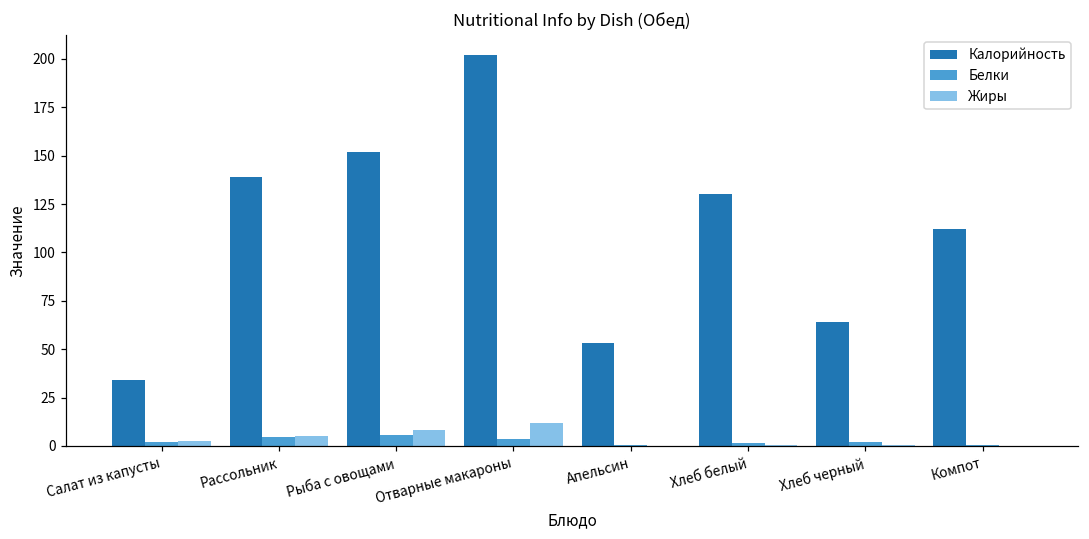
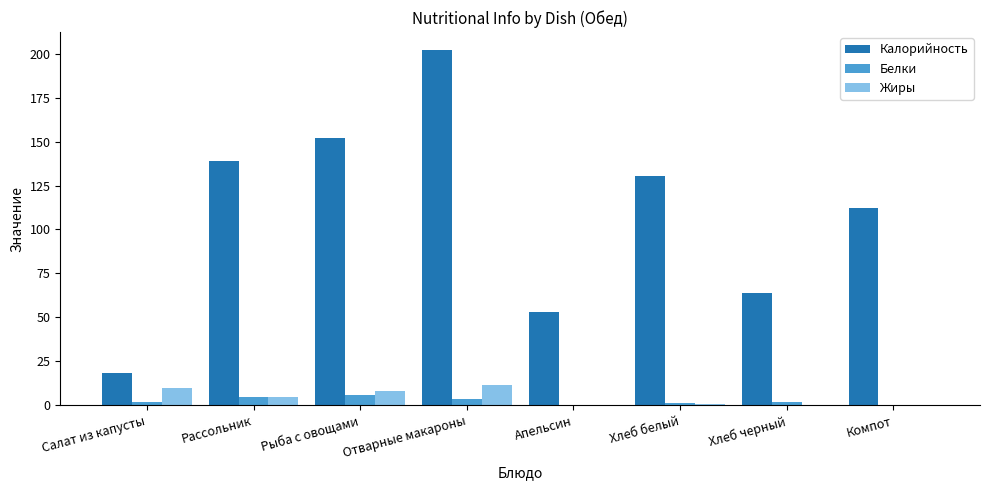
  {
    "Калорийность": {
-     "Салат из капусты": 34,
+     "Салат из капусты": 19,
      "Рассольник": 139,
      "Рыба с овощами": 152,
      "Отварные макароны": 202,
      "Апельсин": 53,
      "Хлеб белый": 130,
      "Хлеб черный": 64,
      "Компот": 112
    },
    "Белки": {
      "Салат из капусты": 2,
      "Рассольник": 5,
      "Рыба с овощами": 6,
      "Отварные макароны": 4,
      "Хлеб белый": 2,
      "Хлеб черный": 2
    },
    "Жиры": {
-     "Салат из капусты": 3,
+     "Салат из капусты": 10,
      "Рассольник": 5,
      "Рыба с овощами": 8,
      "Отварные макароны": 12,
      "Апельсин": 0,
      "Компот": 0
    }
  }
